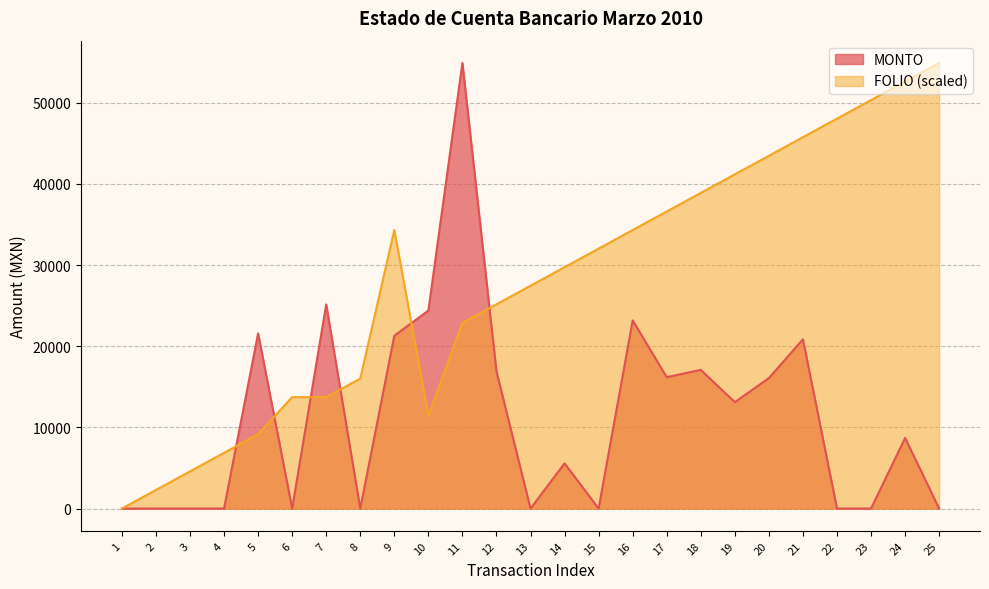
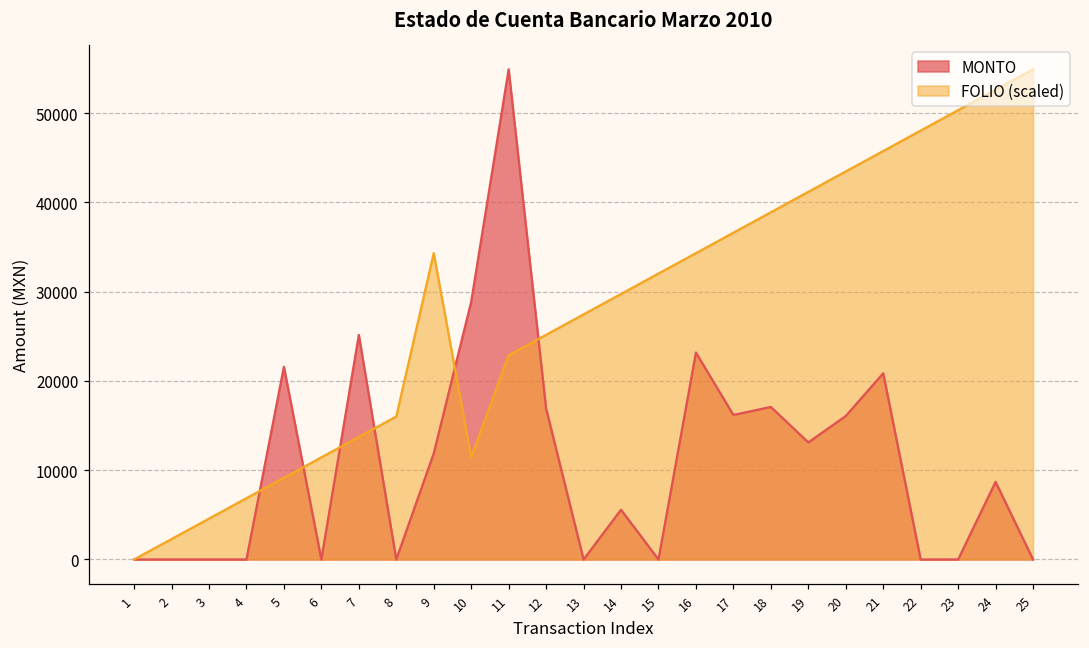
  {
    "MONTO": {
      "2": 0,
      "3": 0,
      "4": 0,
      "5": 22000,
      "6": 0,
      "7": 25000,
      "8": 0,
-     "9": 21000,
-     "10": 24000,
+     "9": 12000,
+     "10": 29000,
      "11": 55000,
      "12": 17000,
      "13": 0,
      "14": 6000,
      "15": 0,
      "16": 23000,
      "17": 16000,
      "18": 17000,
      "19": 13000,
      "20": 16000,
      "21": 21000,
      "22": 0,
      "23": 0,
      "24": 9000,
      "25": 0
    },
    "FOLIO (scaled)": {
      "2": 2000,
      "3": 5000,
      "4": 7000,
      "5": 9000,
-     "6": 14000,
+     "6": 11000,
      "7": 14000,
      "8": 16000,
      "9": 34000,
      "10": 11000,
      "11": 23000,
      "12": 25000,
      "13": 27000,
      "14": 30000,
      "15": 32000,
      "16": 34000,
      "17": 37000,
      "18": 39000,
      "19": 41000,
      "20": 43000,
      "21": 46000,
      "22": 48000,
      "23": 50000
    }
  }
